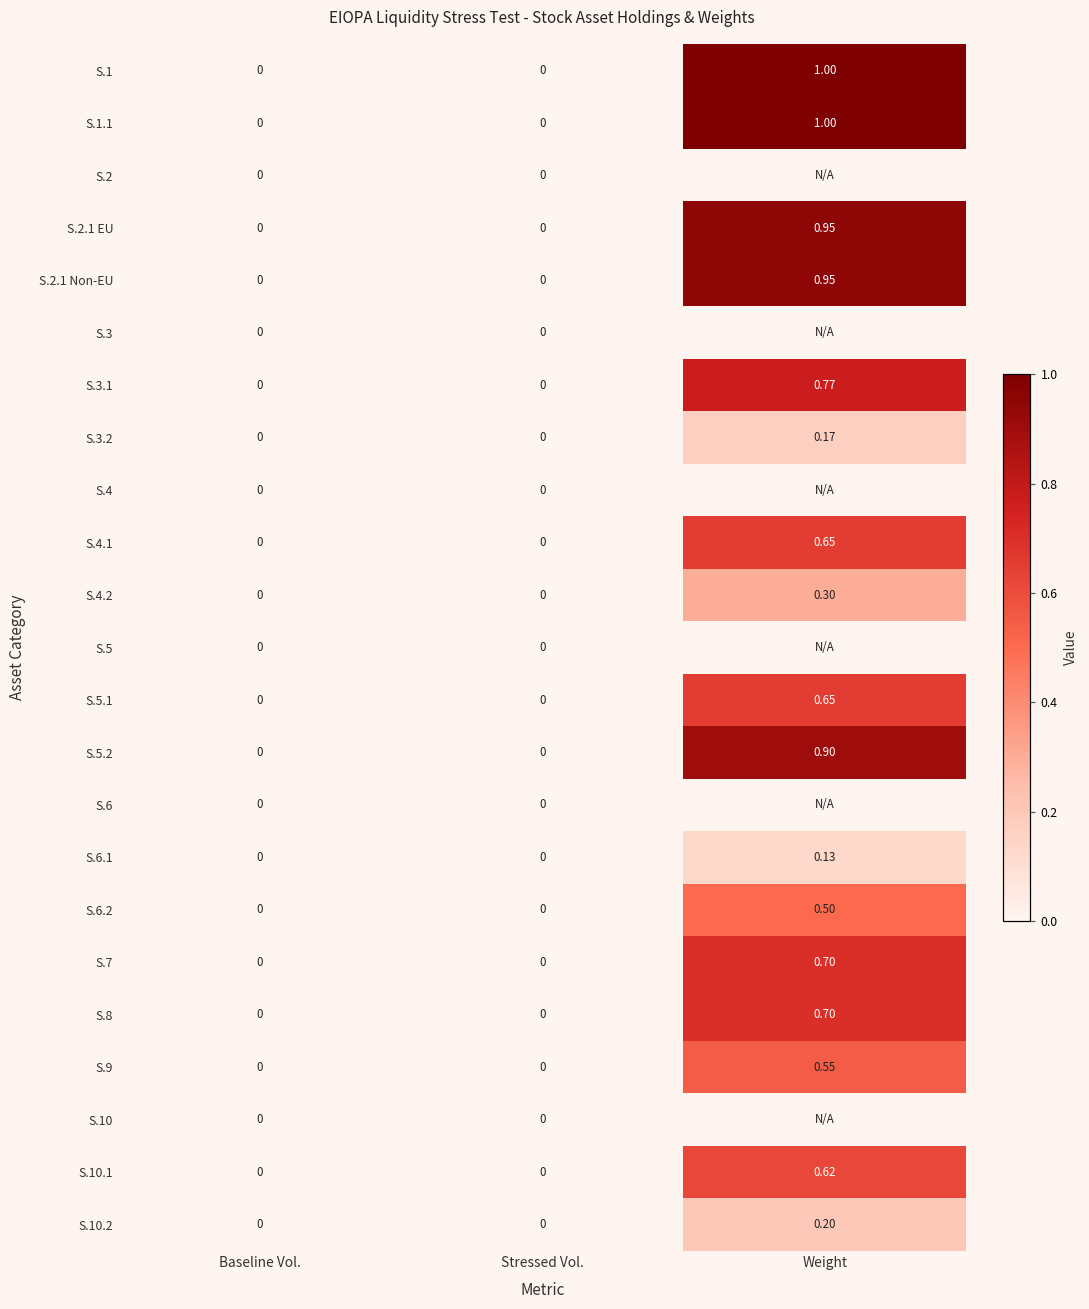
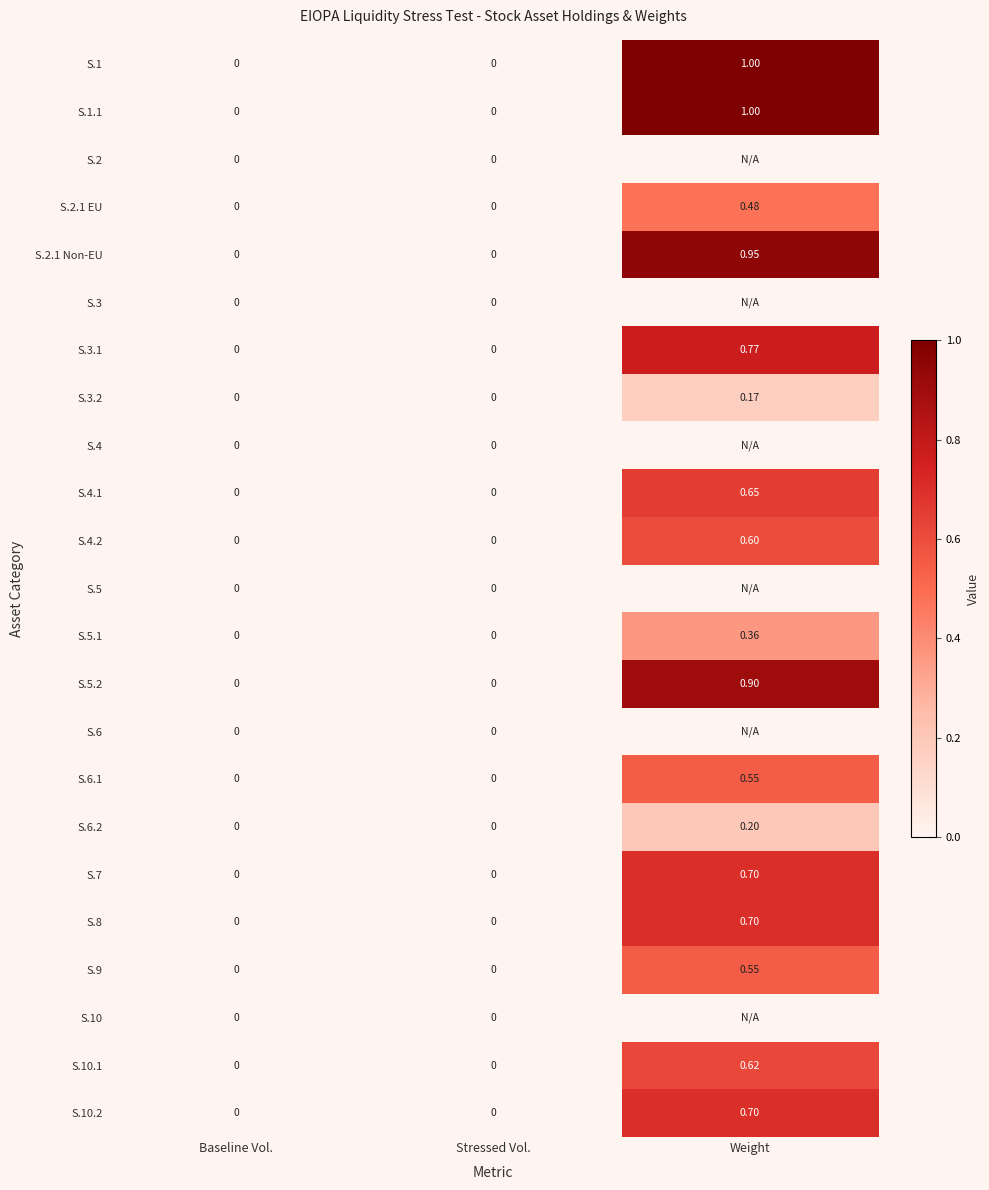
  {
    "S.1": {
      "Baseline Vol.": 0,
      "Stressed Vol.": 0,
      "Weight": 1.00
    },
    "S.1.1": {
      "Baseline Vol.": 0,
      "Stressed Vol.": 0,
      "Weight": 1.00
    },
    "S.2": {
      "Baseline Vol.": 0,
      "Stressed Vol.": 0
    },
    "S.2.1 EU": {
      "Baseline Vol.": 0,
      "Stressed Vol.": 0,
-     "Weight": 0.95
+     "Weight": 0.48
    },
    "S.2.1 Non-EU": {
      "Baseline Vol.": 0,
      "Stressed Vol.": 0,
      "Weight": 0.95
    },
    "S.3": {
      "Baseline Vol.": 0,
      "Stressed Vol.": 0
    },
    "S.3.1": {
      "Baseline Vol.": 0,
      "Stressed Vol.": 0,
      "Weight": 0.77
    },
    "S.3.2": {
      "Baseline Vol.": 0,
      "Stressed Vol.": 0,
      "Weight": 0.17
    },
    "S.4": {
      "Baseline Vol.": 0,
      "Stressed Vol.": 0
    },
    "S.4.1": {
      "Baseline Vol.": 0,
      "Stressed Vol.": 0,
      "Weight": 0.65
    },
    "S.4.2": {
      "Baseline Vol.": 0,
      "Stressed Vol.": 0,
-     "Weight": 0.30
+     "Weight": 0.60
    },
    "S.5": {
      "Baseline Vol.": 0,
      "Stressed Vol.": 0
    },
    "S.5.1": {
      "Baseline Vol.": 0,
      "Stressed Vol.": 0,
-     "Weight": 0.65
+     "Weight": 0.36
    },
    "S.5.2": {
      "Baseline Vol.": 0,
      "Stressed Vol.": 0,
      "Weight": 0.90
    },
    "S.6": {
      "Baseline Vol.": 0,
      "Stressed Vol.": 0
    },
    "S.6.1": {
      "Baseline Vol.": 0,
      "Stressed Vol.": 0,
-     "Weight": 0.13
+     "Weight": 0.55
    },
    "S.6.2": {
      "Baseline Vol.": 0,
      "Stressed Vol.": 0,
-     "Weight": 0.50
+     "Weight": 0.20
    },
    "S.7": {
      "Baseline Vol.": 0,
      "Stressed Vol.": 0,
      "Weight": 0.70
    },
    "S.8": {
      "Baseline Vol.": 0,
      "Stressed Vol.": 0,
      "Weight": 0.70
    },
    "S.9": {
      "Baseline Vol.": 0,
      "Stressed Vol.": 0,
      "Weight": 0.55
    },
    "S.10": {
      "Baseline Vol.": 0,
      "Stressed Vol.": 0
    },
    "S.10.1": {
      "Baseline Vol.": 0,
      "Stressed Vol.": 0,
      "Weight": 0.62
    },
    "S.10.2": {
      "Baseline Vol.": 0,
      "Stressed Vol.": 0,
-     "Weight": 0.20
+     "Weight": 0.70
    }
  }
